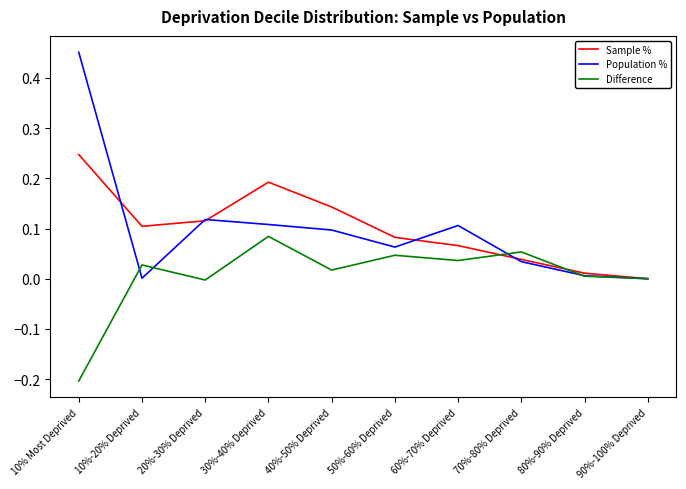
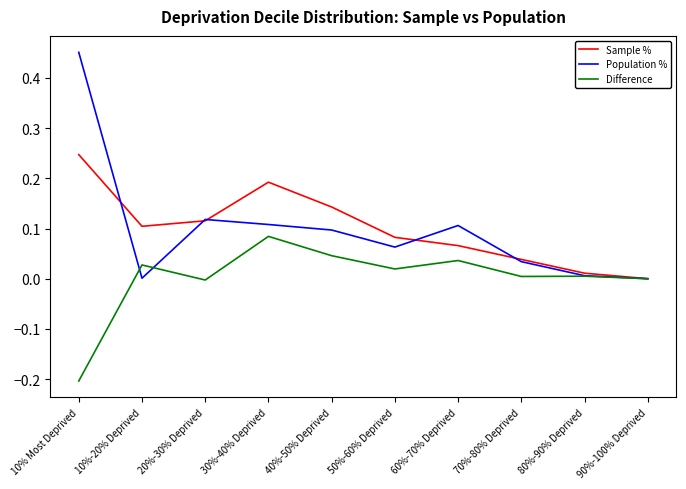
  {
    "Sample %": {
      "10% Most Deprived": 0.25,
      "10%-20% Deprived": 0.10,
      "30%-40% Deprived": 0.19,
      "40%-50% Deprived": 0.14,
      "50%-60% Deprived": 0.08,
      "60%-70% Deprived": 0.07
    },
    "Population %": {
      "10% Most Deprived": 0.45,
      "10%-20% Deprived": 0.00,
      "30%-40% Deprived": 0.11,
      "40%-50% Deprived": 0.10,
      "50%-60% Deprived": 0.06,
      "60%-70% Deprived": 0.11
    },
    "Difference": {
      "10% Most Deprived": -0.20,
      "10%-20% Deprived": 0.03,
      "20%-30% Deprived": 0.00,
      "30%-40% Deprived": 0.08,
-     "40%-50% Deprived": 0.02,
-     "50%-60% Deprived": 0.05,
+     "40%-50% Deprived": 0.05,
+     "50%-60% Deprived": 0.02,
      "60%-70% Deprived": 0.04,
-     "70%-80% Deprived": 0.05
+     "70%-80% Deprived": 0.00
    }
  }
